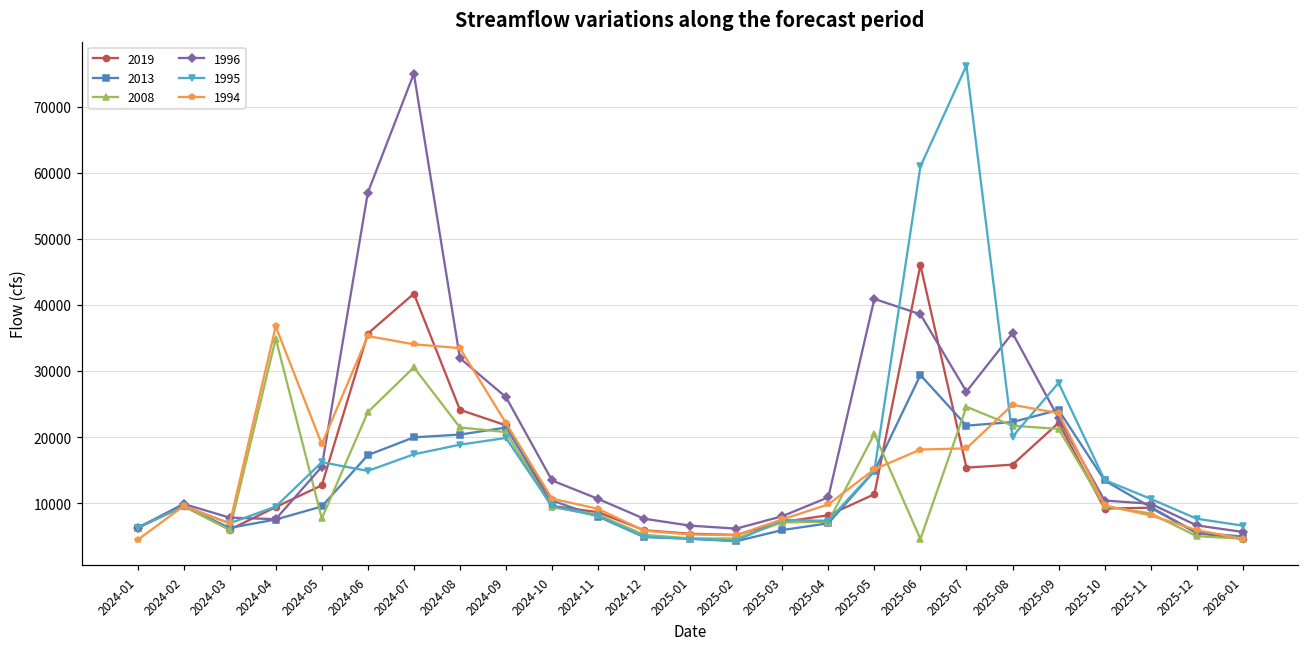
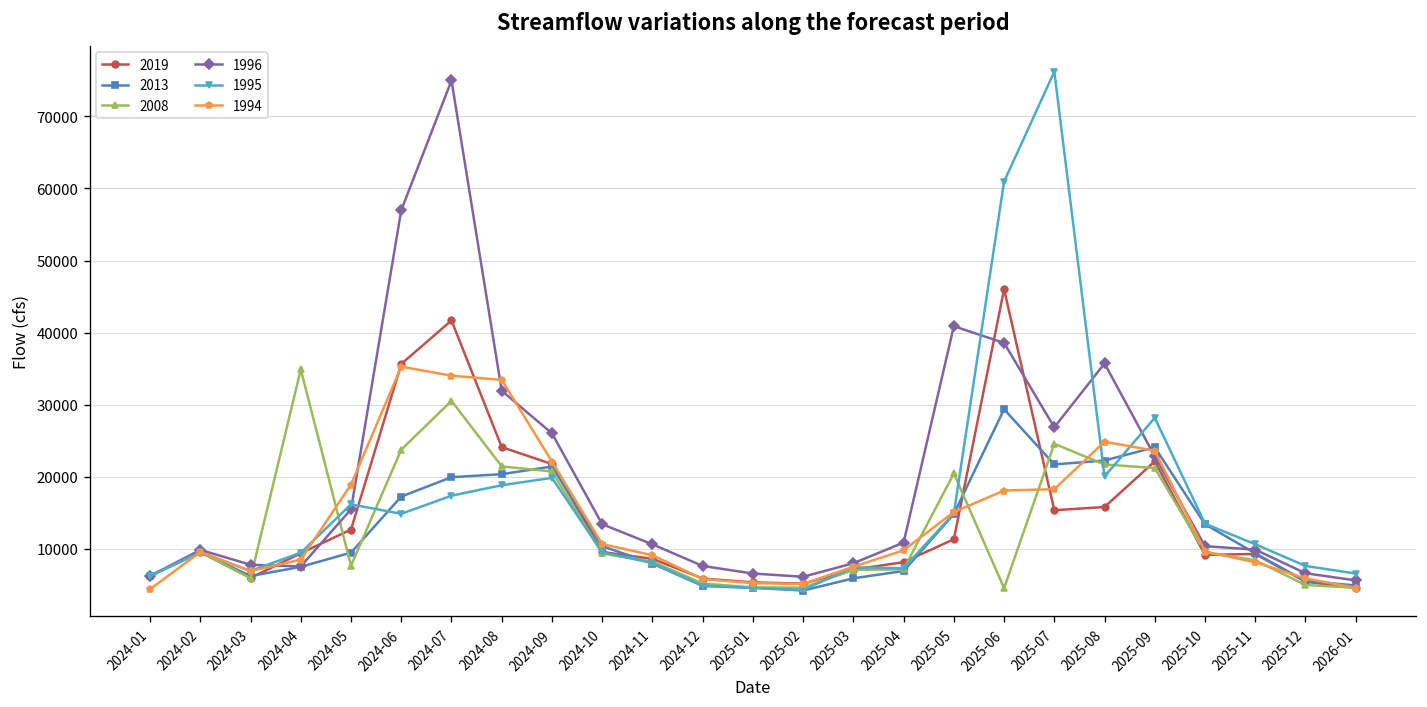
  {
    "2019": {
      "2024-05": 13000,
      "2024-07": 42000,
      "2024-08": 24000,
      "2025-04": 8000,
      "2025-05": 11000,
      "2025-06": 46000,
      "2025-07": 15000,
      "2025-08": 16000,
      "2025-09": 22000
    },
    "2008": {
      "2024-04": 35000,
      "2024-05": 8000,
      "2024-06": 24000,
      "2024-07": 31000,
      "2024-08": 21000,
      "2024-09": 21000,
      "2025-05": 20000,
      "2025-06": 5000,
      "2025-07": 25000,
      "2025-08": 22000,
      "2025-09": 21000,
      "2025-12": 5000
    },
    "1996": {
      "2024-03": 8000,
      "2024-05": 16000,
      "2024-06": 57000,
      "2024-07": 75000,
      "2024-08": 32000,
      "2024-09": 26000,
      "2024-10": 13000,
      "2024-11": 11000,
      "2024-12": 8000,
      "2025-01": 7000,
      "2025-02": 6000,
      "2025-03": 8000,
      "2025-04": 11000,
      "2025-05": 41000,
      "2025-06": 39000,
      "2025-07": 27000,
      "2025-08": 36000,
      "2025-09": 23000,
      "2025-10": 10000,
      "2025-11": 10000,
      "2025-12": 7000,
      "2026-01": 6000
    },
    "1994": {
      "2024-01": 4000,
-     "2024-04": 37000,
+     "2024-04": 9000,
      "2024-05": 19000,
      "2024-07": 34000,
      "2024-08": 33000,
      "2024-11": 9000,
      "2025-04": 10000,
      "2025-06": 18000,
      "2025-07": 18000,
      "2025-08": 25000,
      "2025-09": 24000
    }
  }
